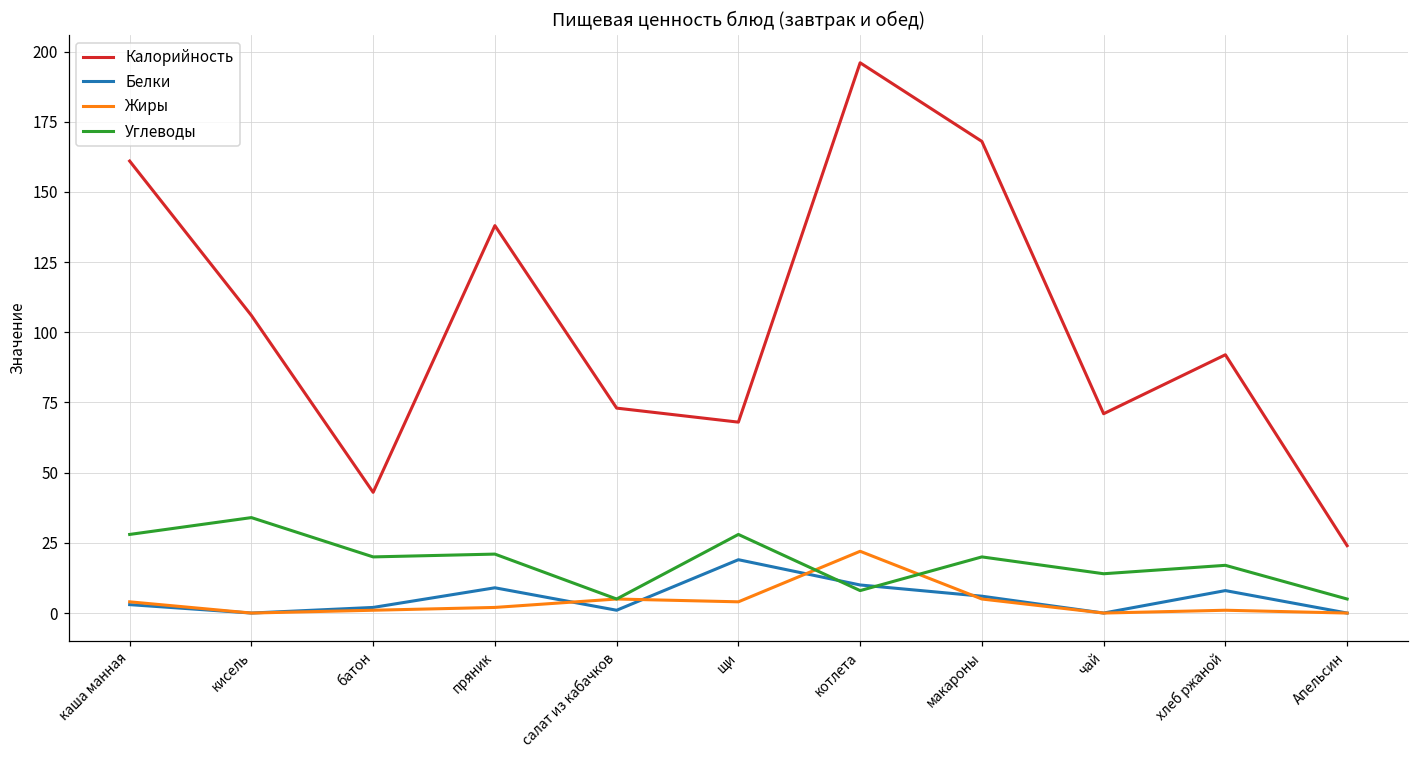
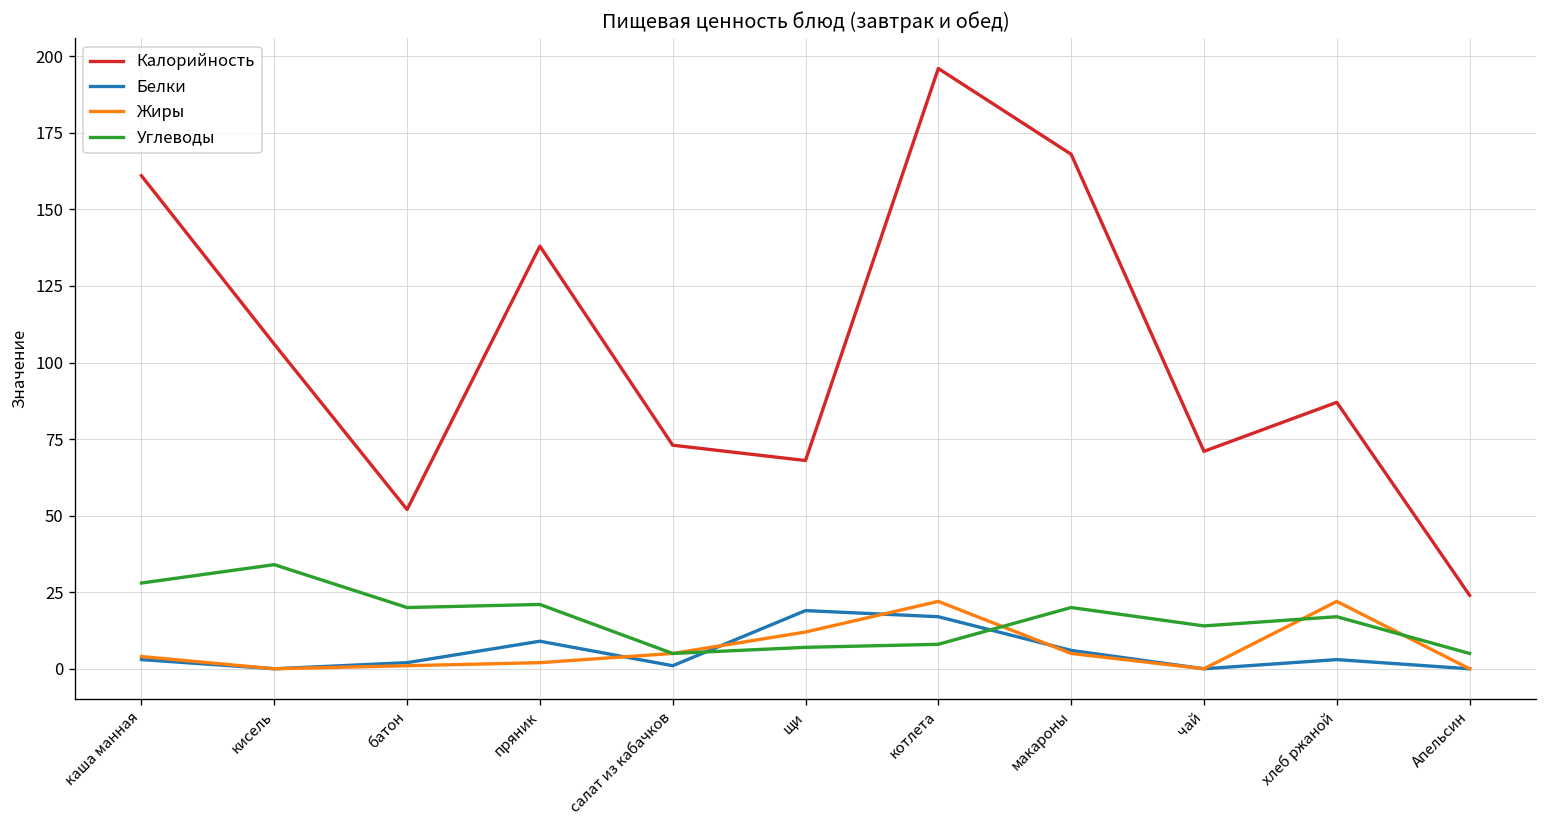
  {
    "Калорийность": {
      "каша манная": 161,
      "кисель": 106,
-     "батон": 43,
+     "батон": 52,
      "пряник": 138,
      "салат из кабачков": 73,
      "щи": 68,
      "котлета": 196,
      "макароны": 168,
      "чай": 71,
-     "хлеб ржаной": 92,
+     "хлеб ржаной": 87,
      "Апельсин": 24
    },
    "Белки": {
      "каша манная": 3,
      "батон": 2,
      "пряник": 9,
      "салат из кабачков": 1,
      "щи": 19,
-     "котлета": 10,
+     "котлета": 17,
      "макароны": 6,
-     "хлеб ржаной": 8
+     "хлеб ржаной": 3
    },
    "Жиры": {
      "каша манная": 4,
      "батон": 1,
      "пряник": 2,
-     "щи": 4,
+     "щи": 12,
      "котлета": 22,
      "макароны": 5,
-     "хлеб ржаной": 1
+     "хлеб ржаной": 22
    },
    "Углеводы": {
      "каша манная": 28,
      "кисель": 34,
      "батон": 20,
      "пряник": 21,
-     "щи": 28,
+     "щи": 7,
      "котлета": 8,
      "макароны": 20,
      "чай": 14,
      "хлеб ржаной": 17,
      "Апельсин": 5
    }
  }
